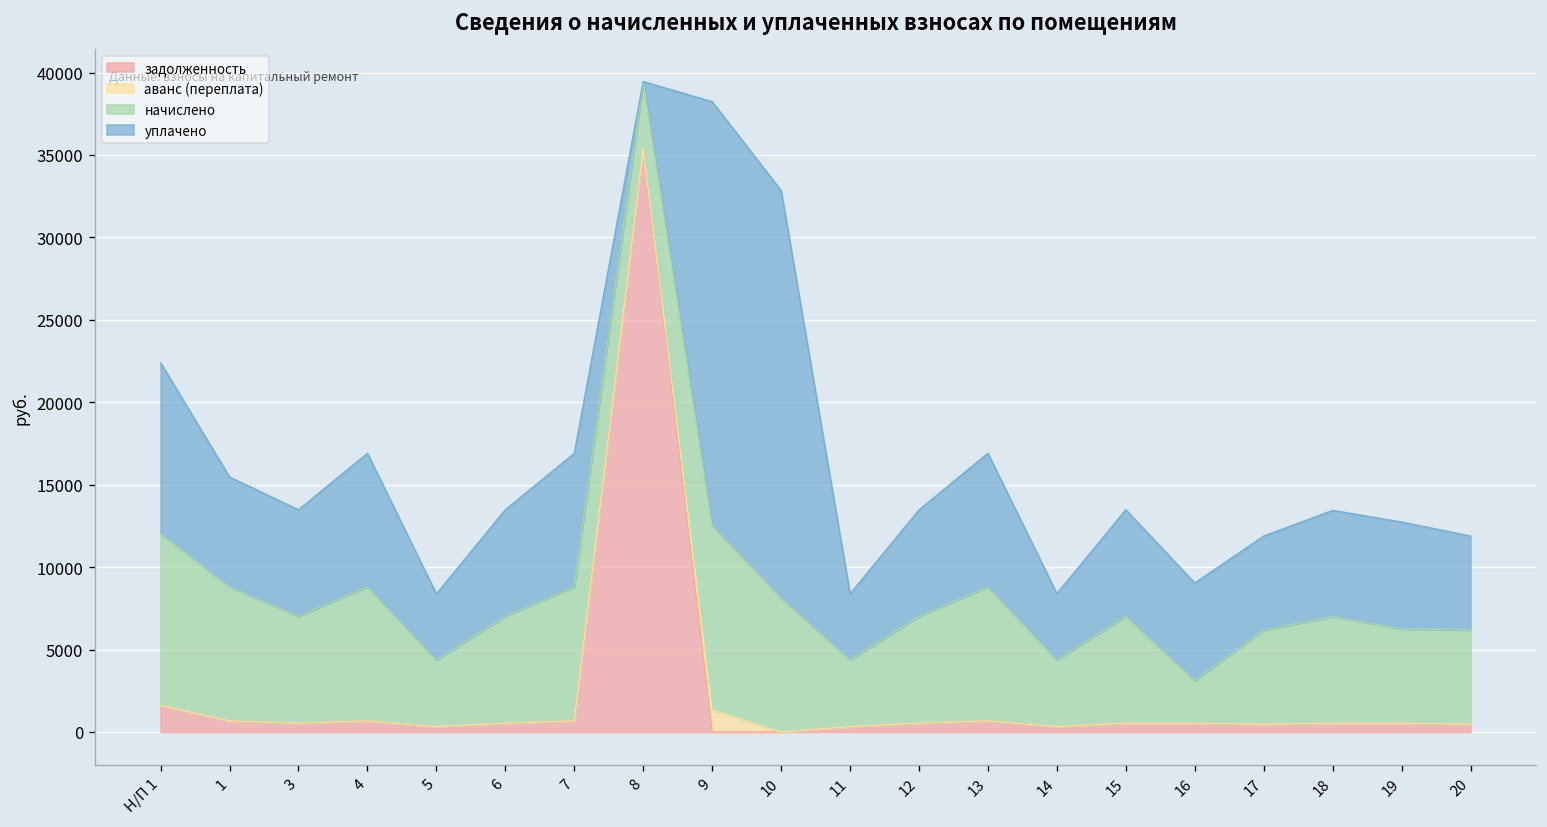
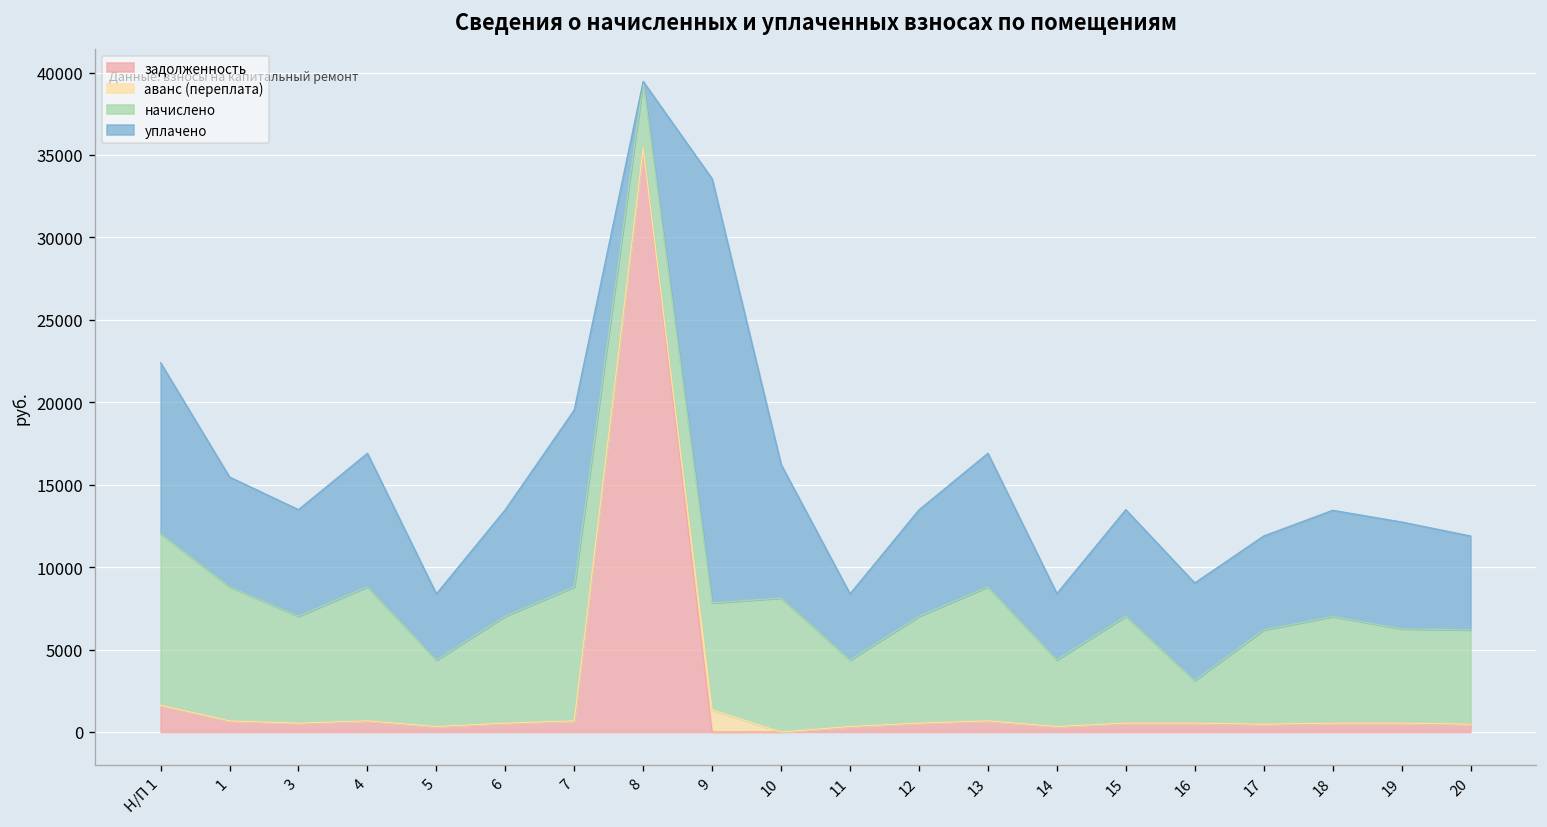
  {
    "начислено": {
      "Н/П 1": 10400,
      "1": 8100,
      "3": 6500,
      "4": 8100,
      "5": 4000,
      "6": 6500,
      "7": 8100,
-     "9": 11200,
+     "9": 6500,
      "10": 8100,
      "11": 4000,
      "12": 6500,
      "13": 8100,
      "14": 4000,
      "15": 6500,
      "16": 2600,
      "17": 5700,
      "18": 6500,
      "19": 5700,
      "20": 5700
    },
    "уплачено": {
      "Н/П 1": 10400,
      "1": 6700,
      "3": 6500,
      "4": 8100,
      "5": 4000,
      "6": 6500,
-     "7": 8100,
+     "7": 10700,
      "9": 25700,
-     "10": 24700,
+     "10": 8100,
      "11": 4000,
      "12": 6500,
      "13": 8100,
      "14": 4000,
      "15": 6500,
      "16": 5900,
      "17": 5700,
      "18": 6400,
      "19": 6500,
      "20": 5700
    }
  }
